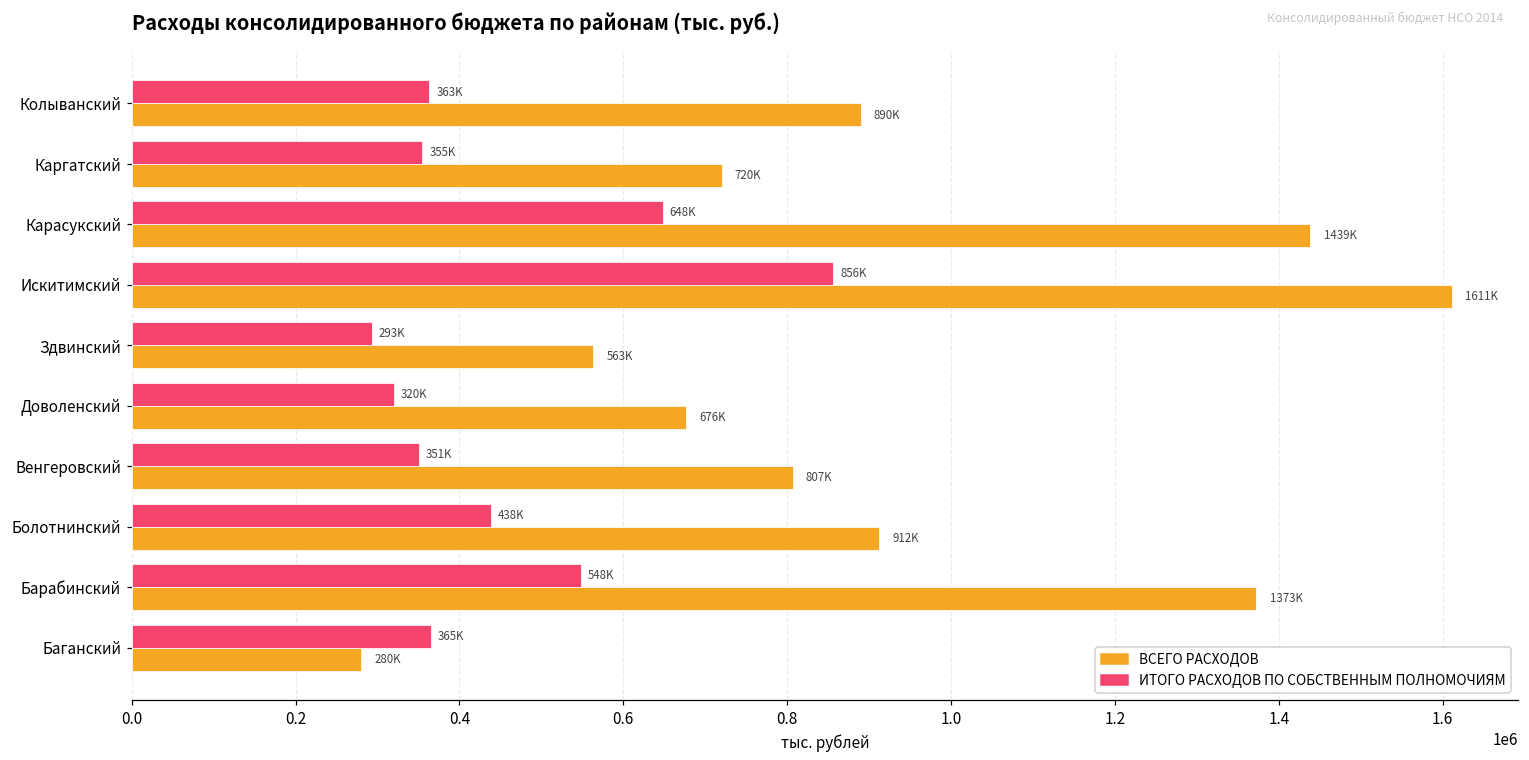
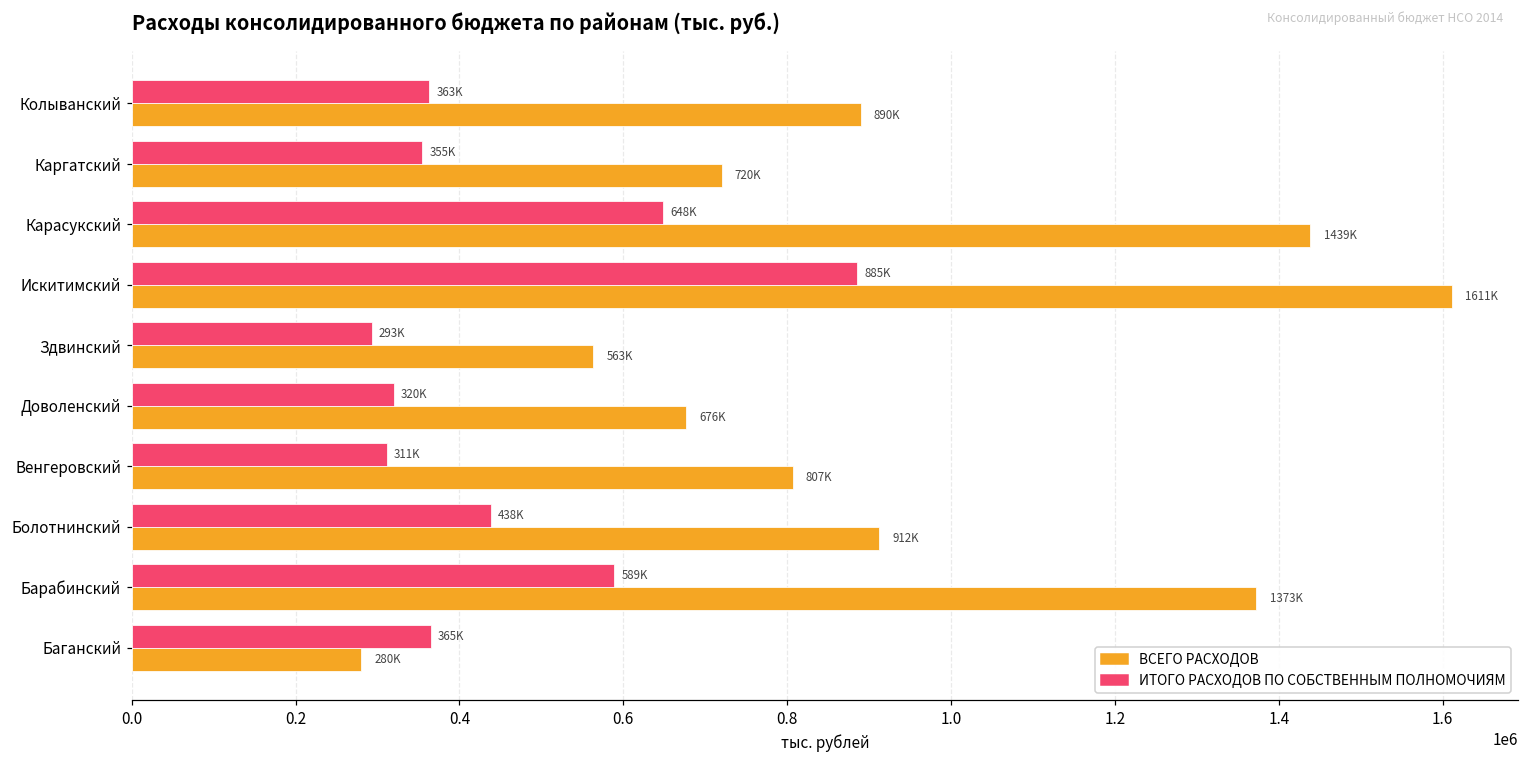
  {
    "ВСЕГО РАСХОДОВ": {
      "Колыванский": "890K",
      "Каргатский": "720K",
      "Карасукский": "1439K",
      "Искитимский": "1611K",
      "Здвинский": "563K",
      "Доволенский": "676K",
      "Венгеровский": "807K",
      "Болотнинский": "912K",
      "Барабинский": "1373K",
      "Баганский": "280K"
    },
    "ИТОГО РАСХОДОВ ПО СОБСТВЕННЫМ ПОЛНОМОЧИЯМ": {
      "Колыванский": "363K",
      "Каргатский": "355K",
      "Карасукский": "648K",
-     "Искитимский": "856K",
+     "Искитимский": "885K",
      "Здвинский": "293K",
      "Доволенский": "320K",
-     "Венгеровский": "351K",
+     "Венгеровский": "311K",
      "Болотнинский": "438K",
-     "Барабинский": "548K",
+     "Барабинский": "589K",
      "Баганский": "365K"
    }
  }
